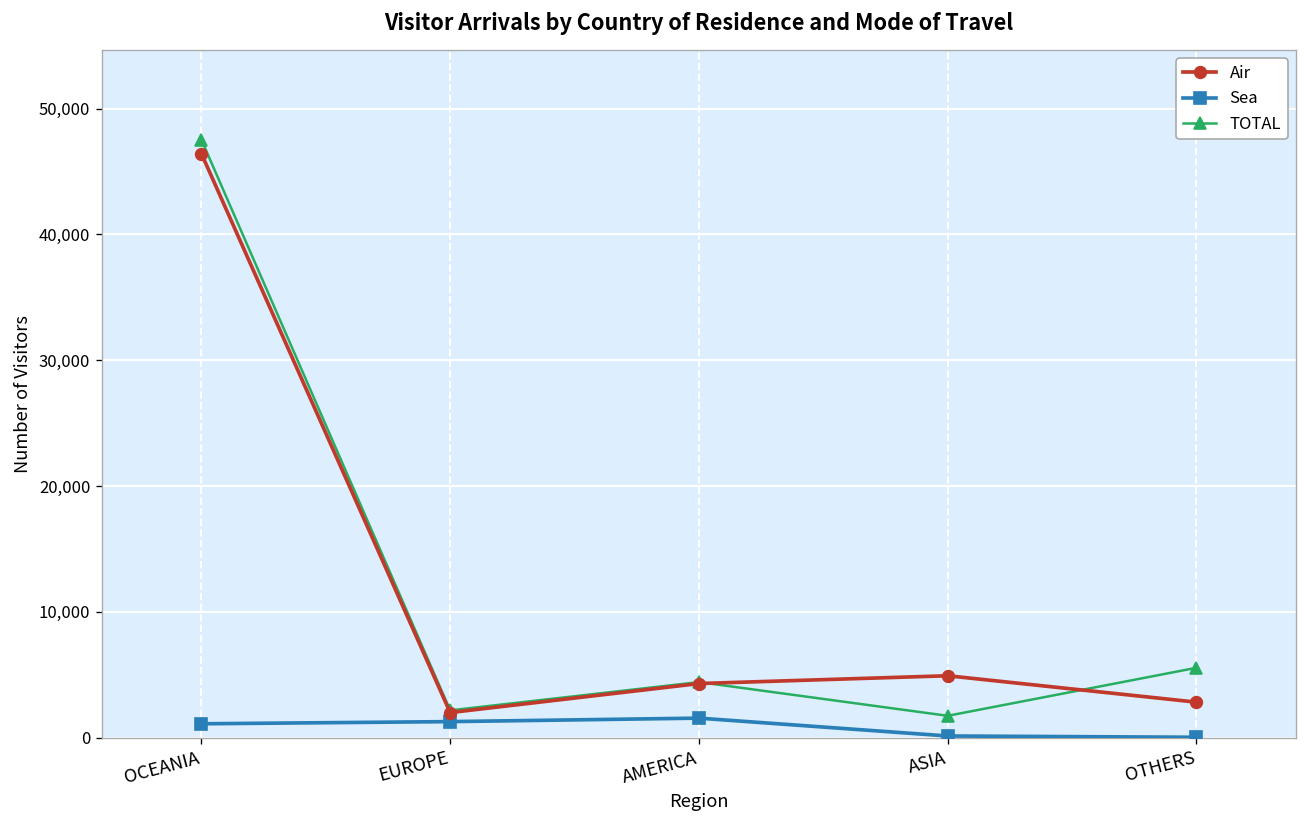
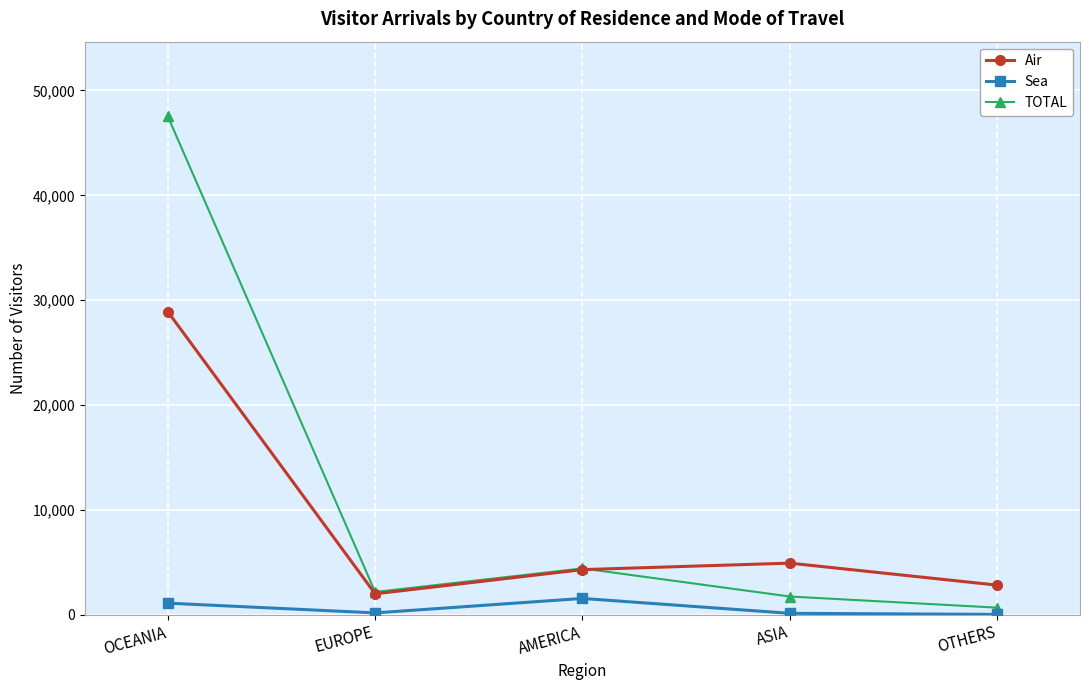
  {
    "Air": {
-     "OCEANIA": "46,400",
+     "OCEANIA": "28,900",
      "ASIA": "4,900",
      "OTHERS": "2,800"
    },
    "Sea": {
      "OCEANIA": "1,100",
-     "EUROPE": "1,300",
+     "EUROPE": "200",
      "AMERICA": "1,600",
      "ASIA": "100",
      "OTHERS": "0"
    },
    "TOTAL": {
      "OCEANIA": "47,500",
      "ASIA": "1,700",
-     "OTHERS": "5,600"
+     "OTHERS": "700"
    }
  }
